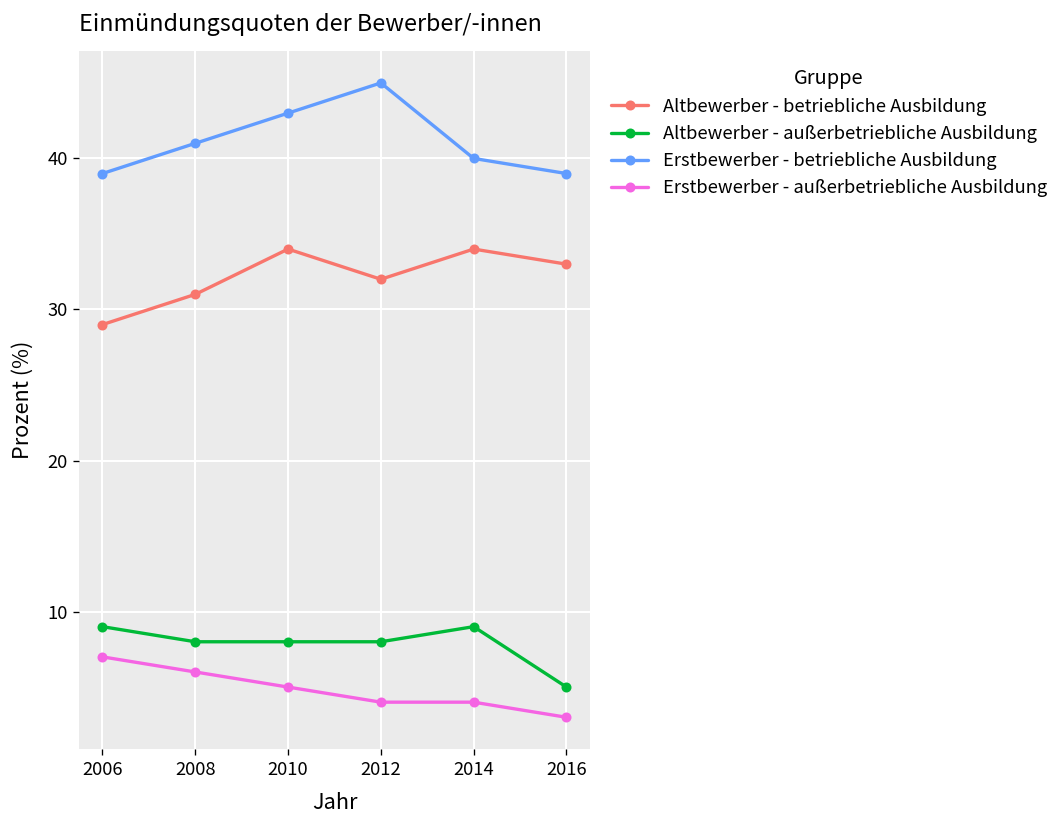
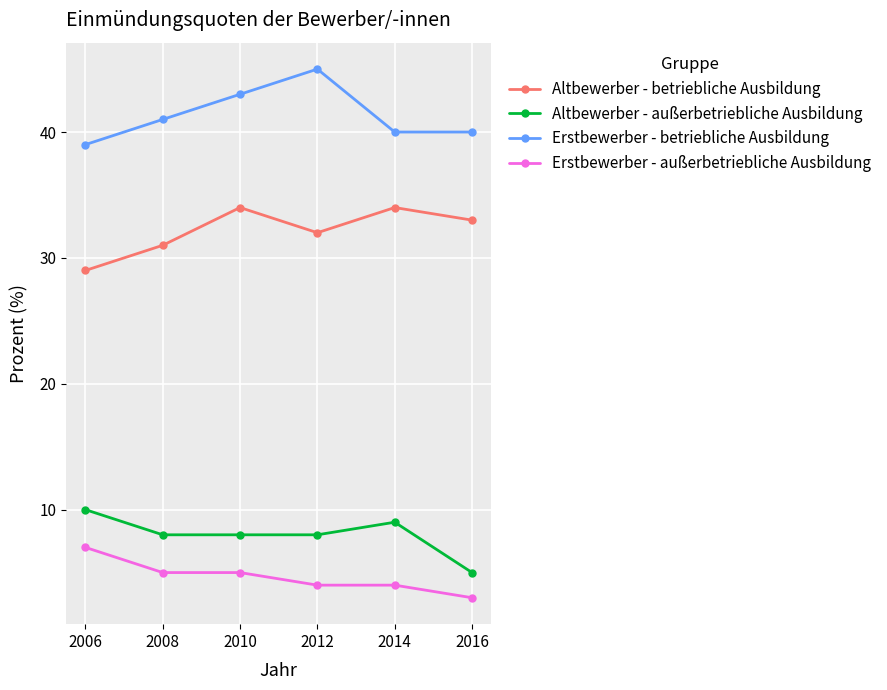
  {
    "Altbewerber - betriebliche Ausbildung": {
      "2006": 29,
      "2008": 31,
      "2010": 34,
      "2012": 32,
      "2014": 34,
      "2016": 33
    },
    "Altbewerber - außerbetriebliche Ausbildung": {
-     "2006": 9,
+     "2006": 10,
      "2008": 8,
      "2010": 8,
      "2012": 8,
      "2014": 9,
      "2016": 5
    },
    "Erstbewerber - betriebliche Ausbildung": {
      "2006": 39,
      "2008": 41,
      "2010": 43,
      "2012": 45,
      "2014": 40,
-     "2016": 39
+     "2016": 40
    },
    "Erstbewerber - außerbetriebliche Ausbildung": {
      "2006": 7,
-     "2008": 6,
+     "2008": 5,
      "2010": 5,
      "2012": 4,
      "2014": 4,
      "2016": 3
    }
  }
